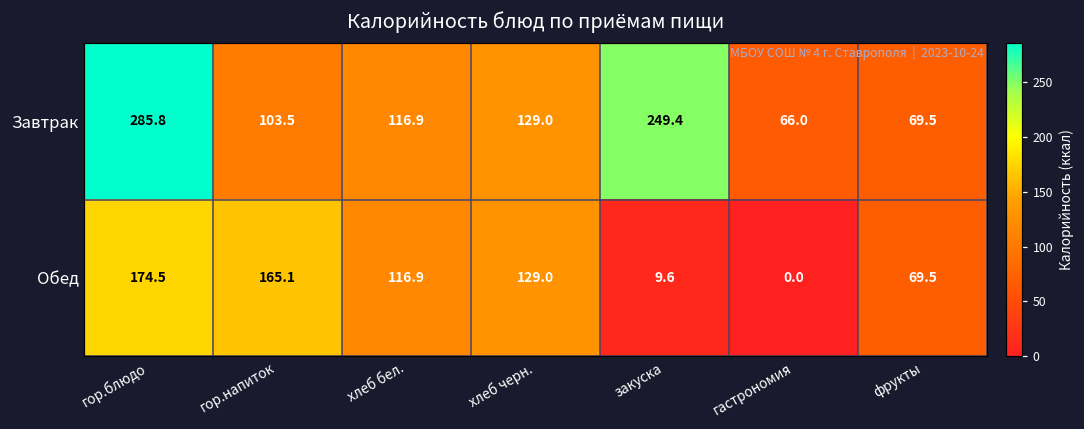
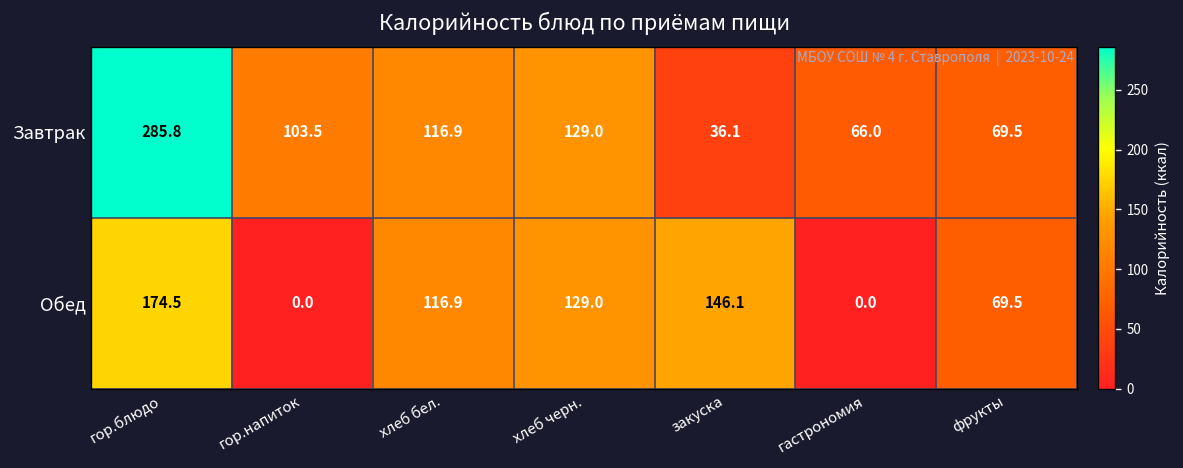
  {
    "Завтрак": {
      "гор.блюдо": 285.8,
      "гор.напиток": 103.5,
      "хлеб бел.": 116.9,
      "хлеб черн.": 129.0,
-     "закуска": 249.4,
+     "закуска": 36.1,
      "фрукты": 69.5
    },
    "Обед": {
      "гор.блюдо": 174.5,
-     "гор.напиток": 165.1,
+     "гор.напиток": 0.0,
      "хлеб бел.": 116.9,
      "хлеб черн.": 129.0,
-     "закуска": 9.6,
+     "закуска": 146.1,
      "гастрономия": 0.0,
      "фрукты": 69.5
    }
  }
